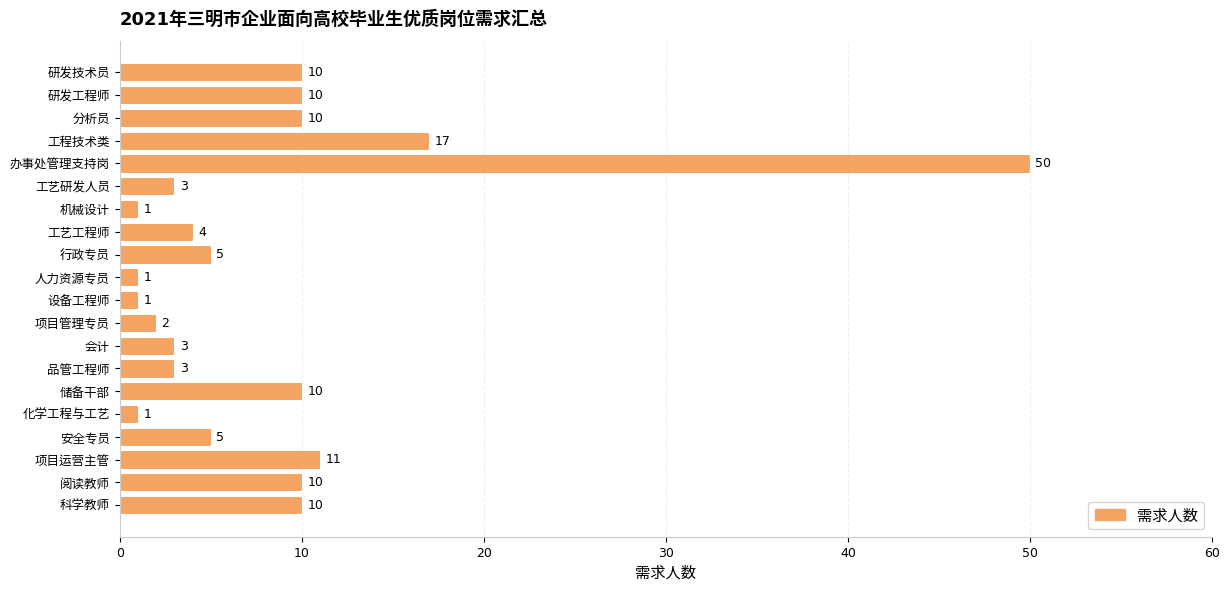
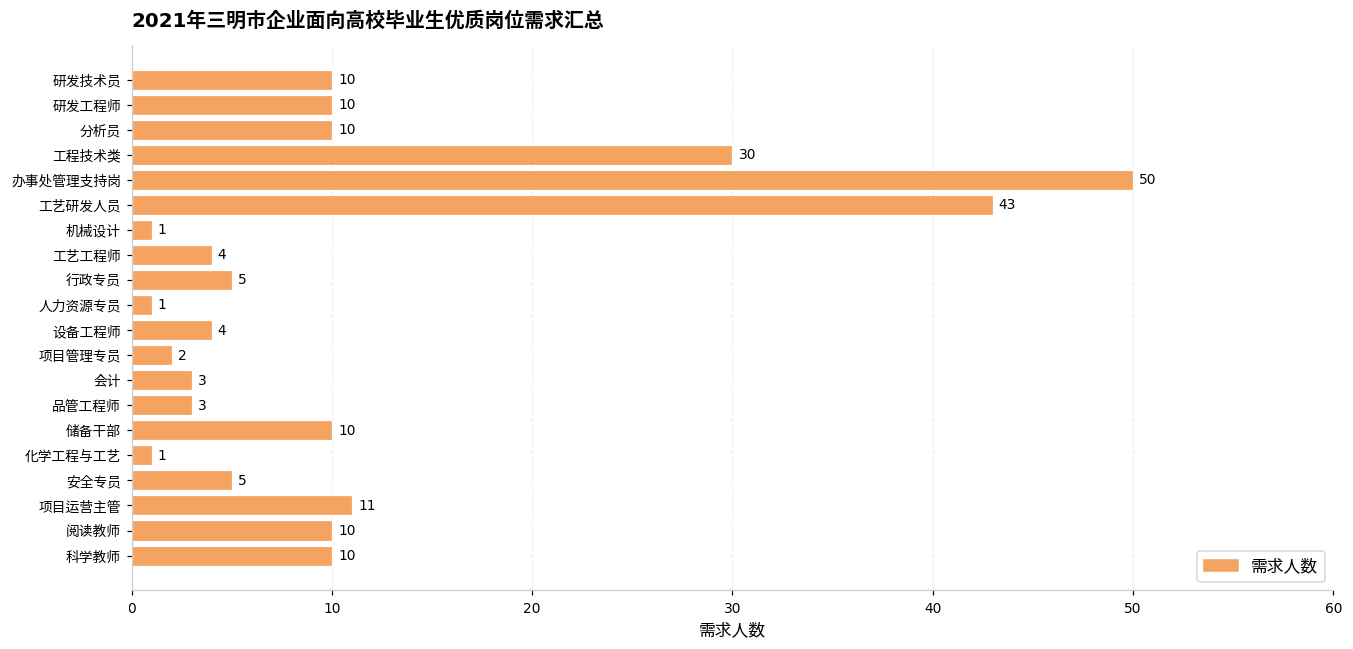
  {
    "研发技术员": 10,
    "研发工程师": 10,
    "分析员": 10,
-   "工程技术类": 17,
+   "工程技术类": 30,
    "办事处管理支持岗": 50,
-   "工艺研发人员": 3,
+   "工艺研发人员": 43,
    "机械设计": 1,
    "工艺工程师": 4,
    "行政专员": 5,
    "人力资源专员": 1,
-   "设备工程师": 1,
+   "设备工程师": 4,
    "项目管理专员": 2,
    "会计": 3,
    "品管工程师": 3,
    "储备干部": 10,
    "化学工程与工艺": 1,
    "安全专员": 5,
    "项目运营主管": 11,
    "阅读教师": 10,
    "科学教师": 10
  }
